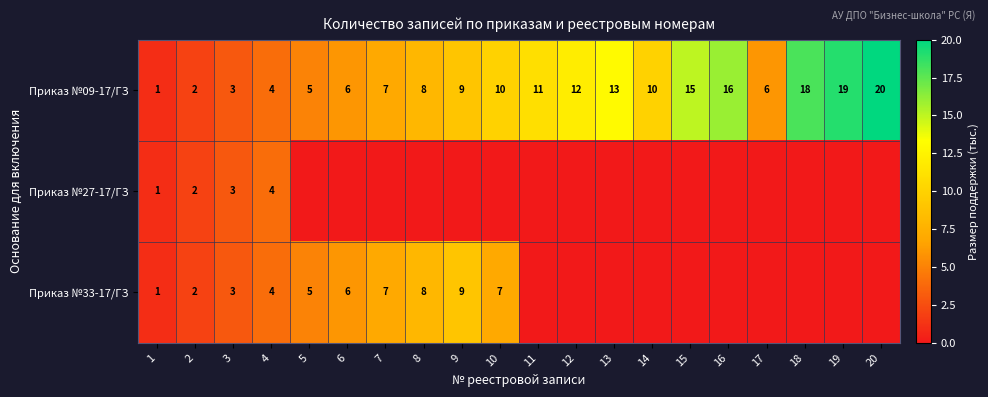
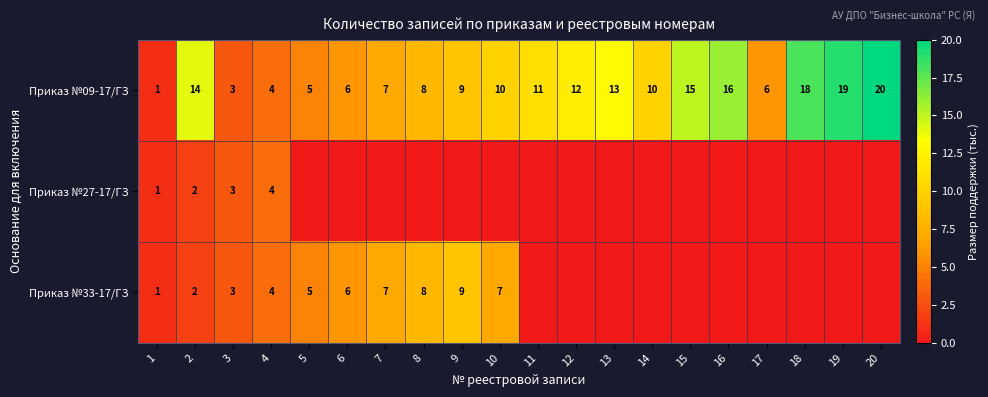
  {
    "Приказ №09-17/ГЗ": {
      "1": 1,
-     "2": 2,
+     "2": 14,
      "3": 3,
      "4": 4,
      "5": 5,
      "6": 6,
      "7": 7,
      "8": 8,
      "9": 9,
      "10": 10,
      "11": 11,
      "12": 12,
      "13": 13,
      "14": 10,
      "15": 15,
      "16": 16,
      "17": 6,
      "18": 18,
      "19": 19,
      "20": 20
    },
    "Приказ №27-17/ГЗ": {
      "1": 1,
      "2": 2,
      "3": 3,
      "4": 4
    },
    "Приказ №33-17/ГЗ": {
      "1": 1,
      "2": 2,
      "3": 3,
      "4": 4,
      "5": 5,
      "6": 6,
      "7": 7,
      "8": 8,
      "9": 9,
      "10": 7
    }
  }
